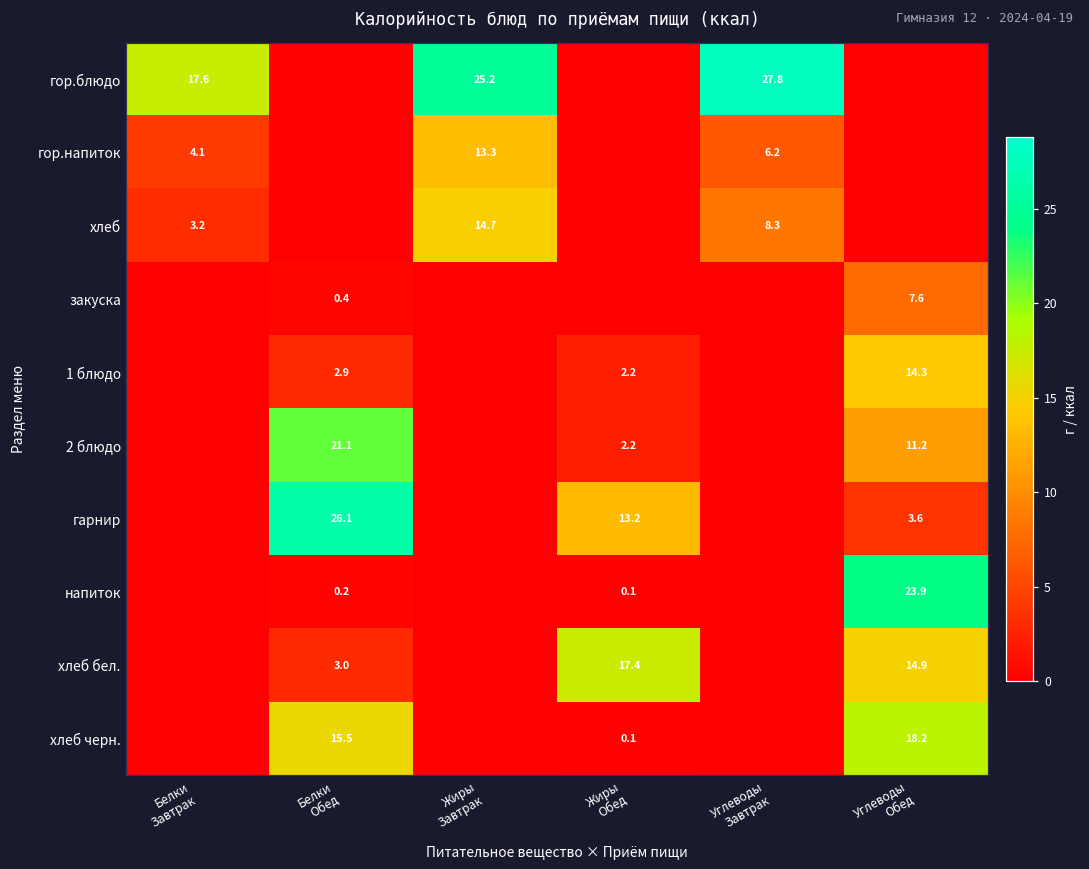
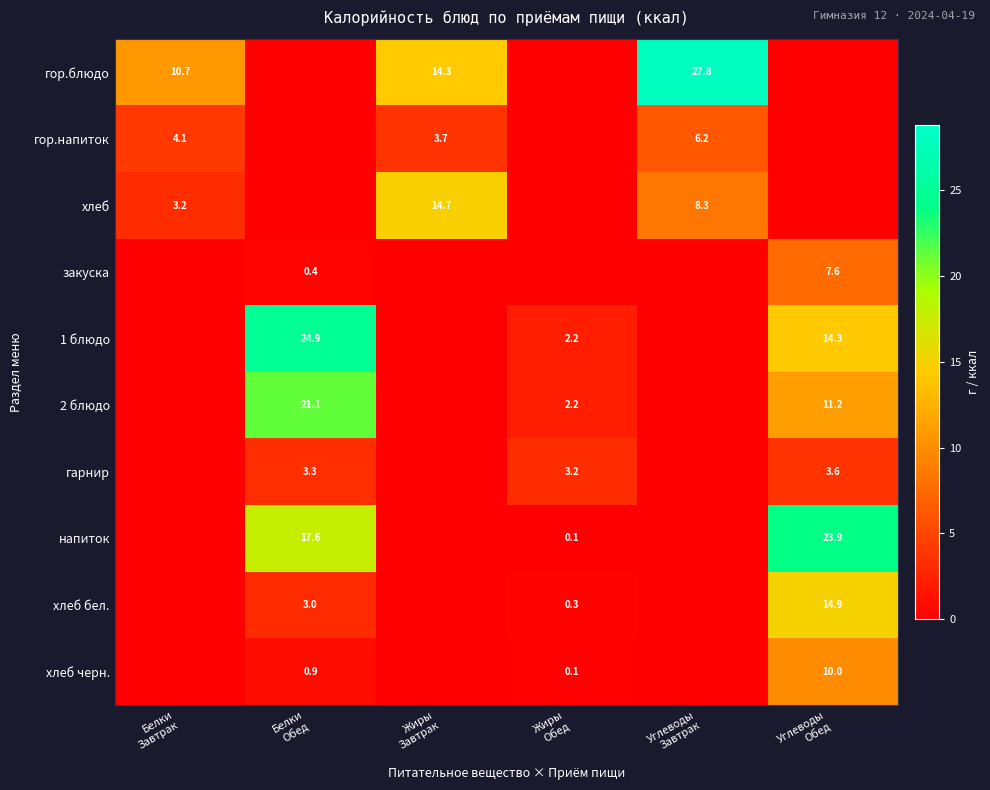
  {
    "гор.блюдо": {
-     "Белки Завтрак": 17.6,
-     "Жиры Завтрак": 25.2,
+     "Белки Завтрак": 10.7,
+     "Жиры Завтрак": 14.3,
      "Углеводы Завтрак": 27.8
    },
    "гор.напиток": {
      "Белки Завтрак": 4.1,
-     "Жиры Завтрак": 13.3,
+     "Жиры Завтрак": 3.7,
      "Углеводы Завтрак": 6.2
    },
    "хлеб": {
      "Белки Завтрак": 3.2,
      "Жиры Завтрак": 14.7,
      "Углеводы Завтрак": 8.3
    },
    "закуска": {
      "Белки Обед": 0.4,
      "Углеводы Обед": 7.6
    },
    "1 блюдо": {
-     "Белки Обед": 2.9,
+     "Белки Обед": 24.9,
      "Жиры Обед": 2.2,
      "Углеводы Обед": 14.3
    },
    "2 блюдо": {
      "Белки Обед": 21.1,
      "Жиры Обед": 2.2,
      "Углеводы Обед": 11.2
    },
    "гарнир": {
-     "Белки Обед": 26.1,
-     "Жиры Обед": 13.2,
+     "Белки Обед": 3.3,
+     "Жиры Обед": 3.2,
      "Углеводы Обед": 3.6
    },
    "напиток": {
-     "Белки Обед": 0.2,
+     "Белки Обед": 17.6,
      "Жиры Обед": 0.1,
      "Углеводы Обед": 23.9
    },
    "хлеб бел.": {
      "Белки Обед": 3.0,
-     "Жиры Обед": 17.4,
+     "Жиры Обед": 0.3,
      "Углеводы Обед": 14.9
    },
    "хлеб черн.": {
-     "Белки Обед": 15.5,
+     "Белки Обед": 0.9,
      "Жиры Обед": 0.1,
-     "Углеводы Обед": 18.2
+     "Углеводы Обед": 10.0
    }
  }
